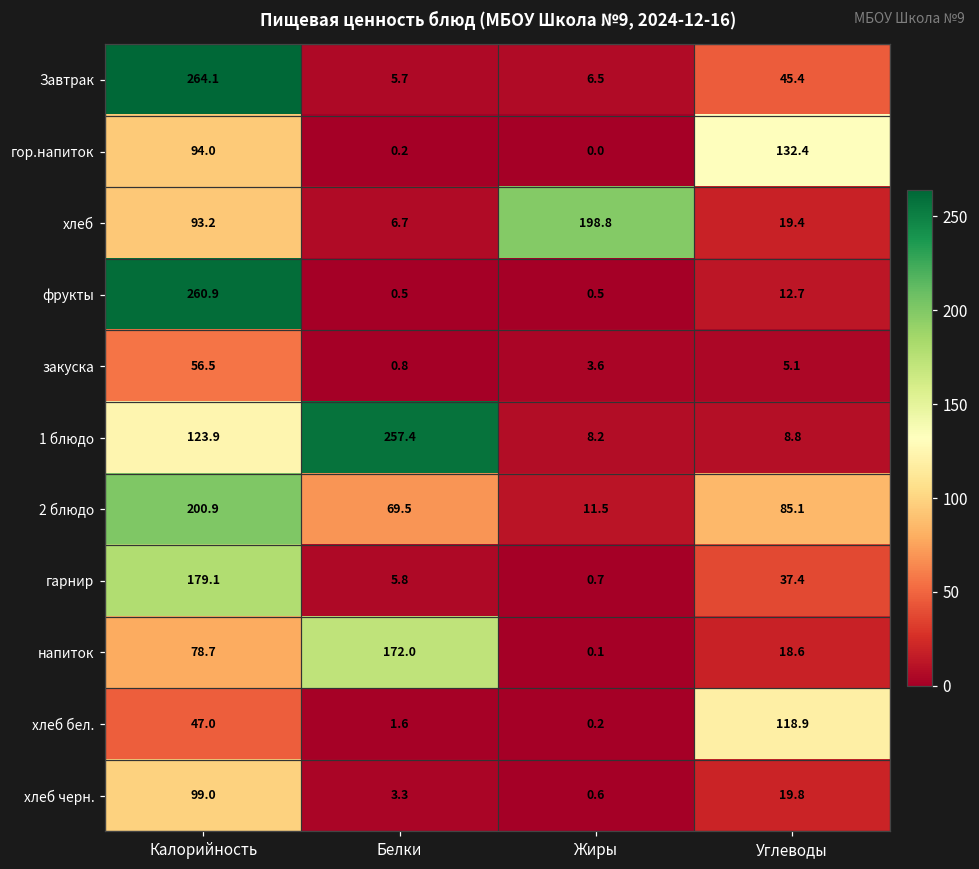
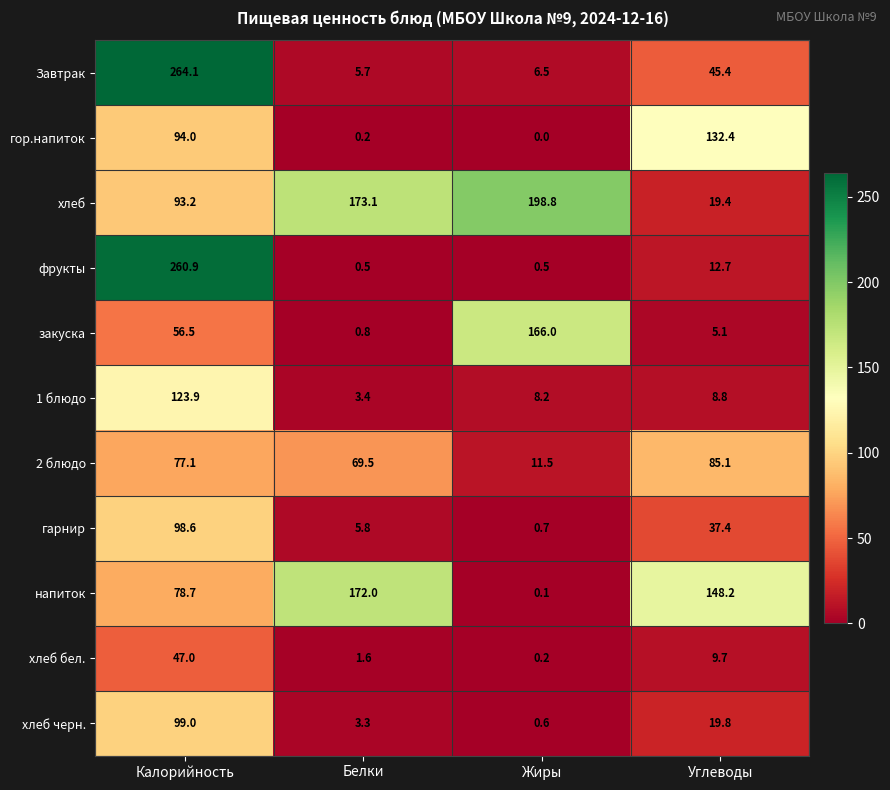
  {
    "Завтрак": {
      "Калорийность": 264.1,
      "Белки": 5.7,
      "Жиры": 6.5,
      "Углеводы": 45.4
    },
    "гор.напиток": {
      "Калорийность": 94.0,
      "Белки": 0.2,
      "Жиры": 0.0,
      "Углеводы": 132.4
    },
    "хлеб": {
      "Калорийность": 93.2,
-     "Белки": 6.7,
+     "Белки": 173.1,
      "Жиры": 198.8,
      "Углеводы": 19.4
    },
    "фрукты": {
      "Калорийность": 260.9,
      "Белки": 0.5,
      "Жиры": 0.5,
      "Углеводы": 12.7
    },
    "закуска": {
      "Калорийность": 56.5,
      "Белки": 0.8,
-     "Жиры": 3.6,
+     "Жиры": 166.0,
      "Углеводы": 5.1
    },
    "1 блюдо": {
      "Калорийность": 123.9,
-     "Белки": 257.4,
+     "Белки": 3.4,
      "Жиры": 8.2,
      "Углеводы": 8.8
    },
    "2 блюдо": {
-     "Калорийность": 200.9,
+     "Калорийность": 77.1,
      "Белки": 69.5,
      "Жиры": 11.5,
      "Углеводы": 85.1
    },
    "гарнир": {
-     "Калорийность": 179.1,
+     "Калорийность": 98.6,
      "Белки": 5.8,
      "Жиры": 0.7,
      "Углеводы": 37.4
    },
    "напиток": {
      "Калорийность": 78.7,
      "Белки": 172.0,
      "Жиры": 0.1,
-     "Углеводы": 18.6
+     "Углеводы": 148.2
    },
    "хлеб бел.": {
      "Калорийность": 47.0,
      "Белки": 1.6,
      "Жиры": 0.2,
-     "Углеводы": 118.9
+     "Углеводы": 9.7
    },
    "хлеб черн.": {
      "Калорийность": 99.0,
      "Белки": 3.3,
      "Жиры": 0.6,
      "Углеводы": 19.8
    }
  }
